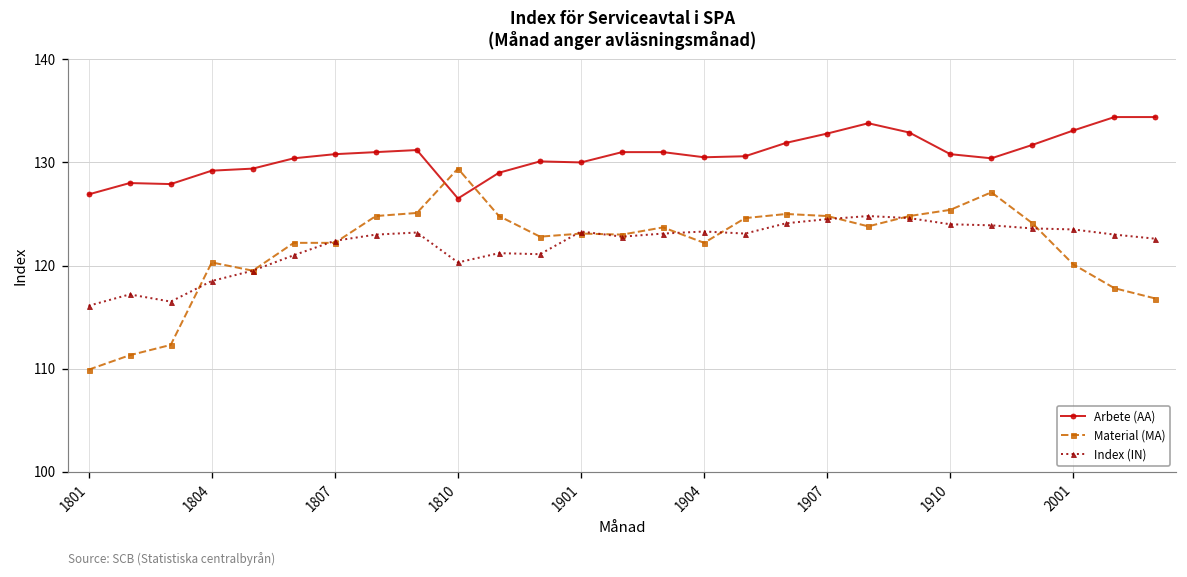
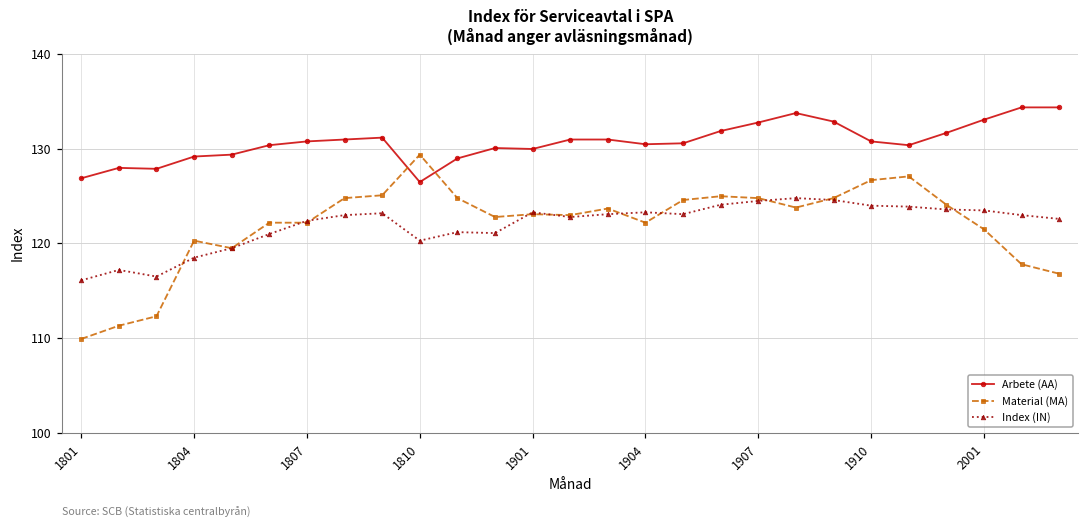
  {
    "Material (MA)": {
      "1801": 110,
      "1804": 120,
      "1810": 129,
      "1904": 122,
      "1907": 125,
-     "1910": 125,
-     "2001": 120
+     "1910": 127,
+     "2001": 122
    }
  }
